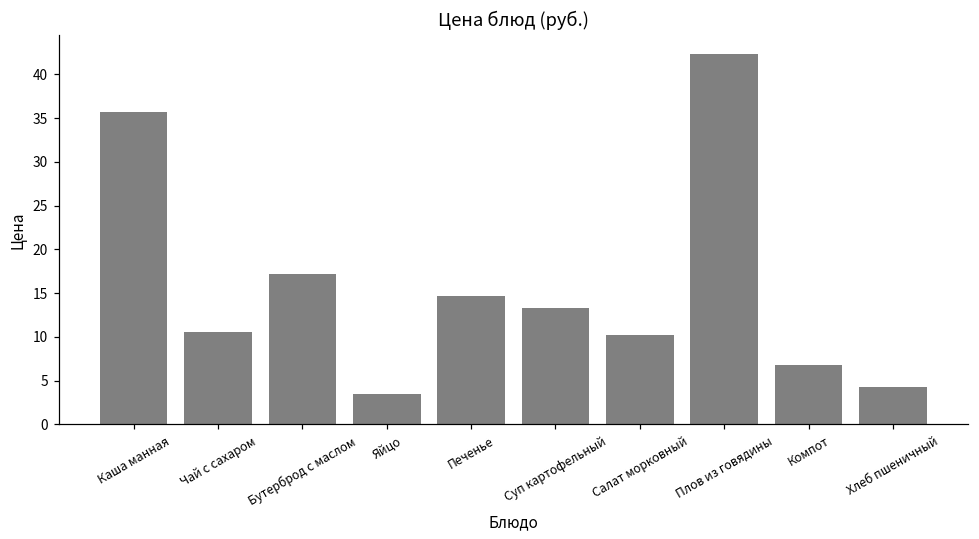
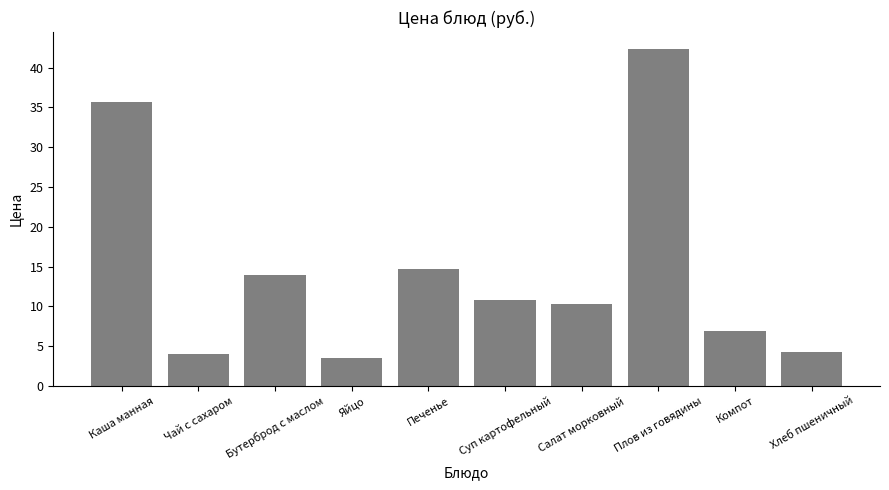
  {
    "Каша манная": 36,
-   "Чай с сахаром": 11,
-   "Бутерброд с маслом": 17,
+   "Чай с сахаром": 4,
+   "Бутерброд с маслом": 14,
    "Яйцо": 3,
    "Печенье": 15,
-   "Суп картофельный": 13,
+   "Суп картофельный": 11,
    "Салат морковный": 10,
    "Плов из говядины": 42,
    "Компот": 7,
    "Хлеб пшеничный": 4
  }
